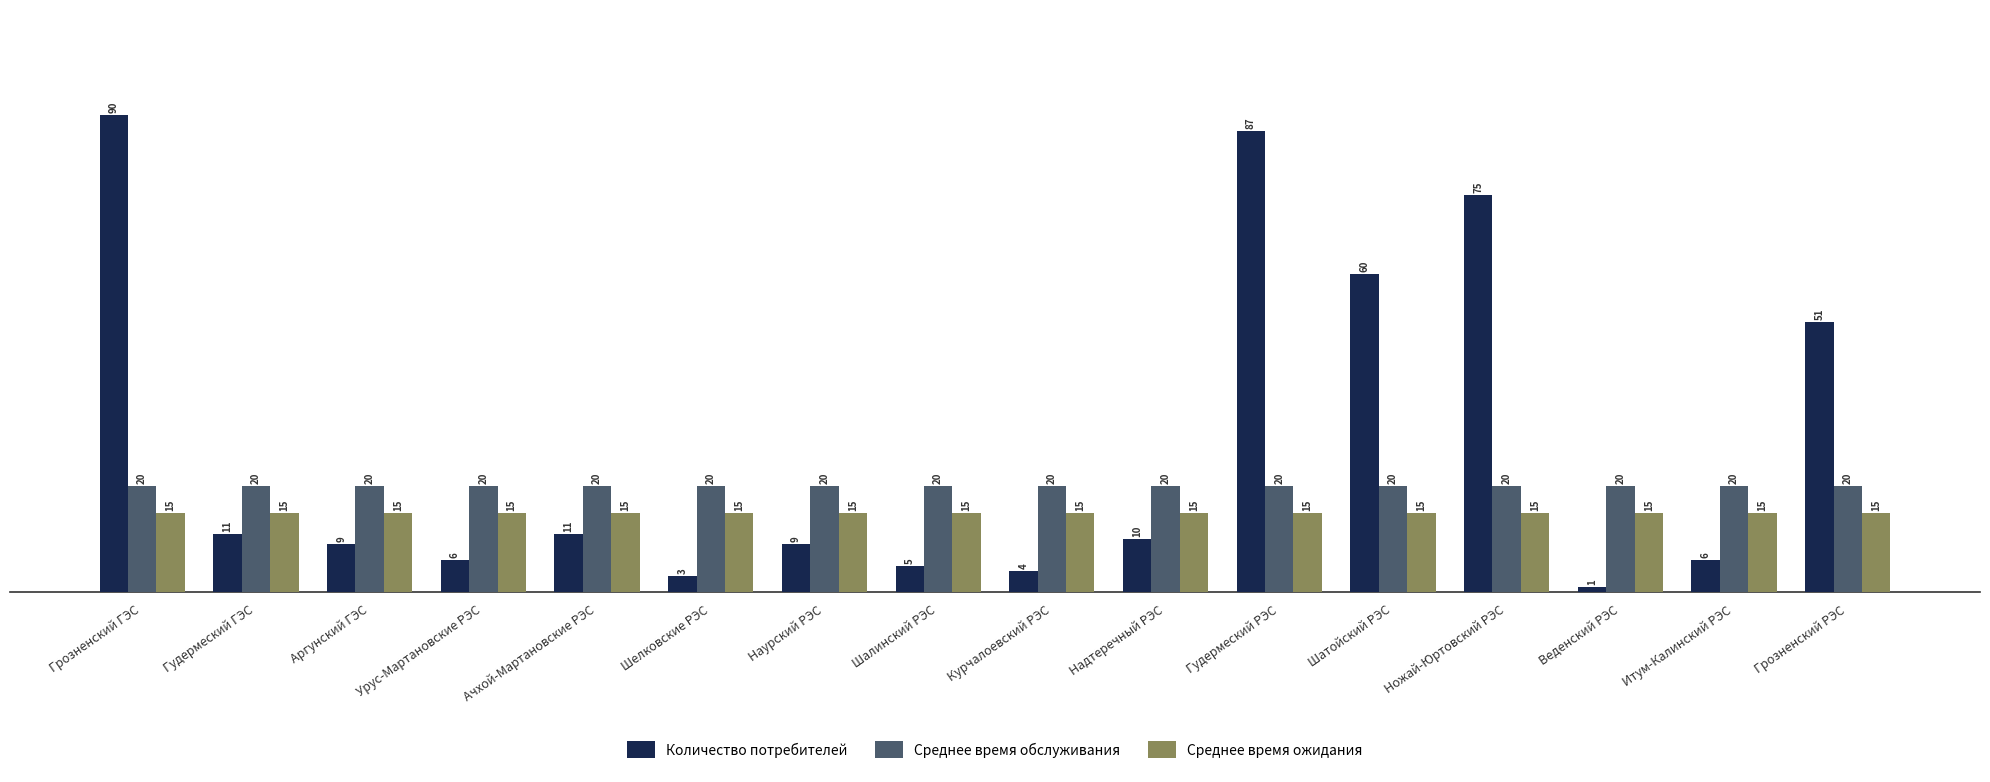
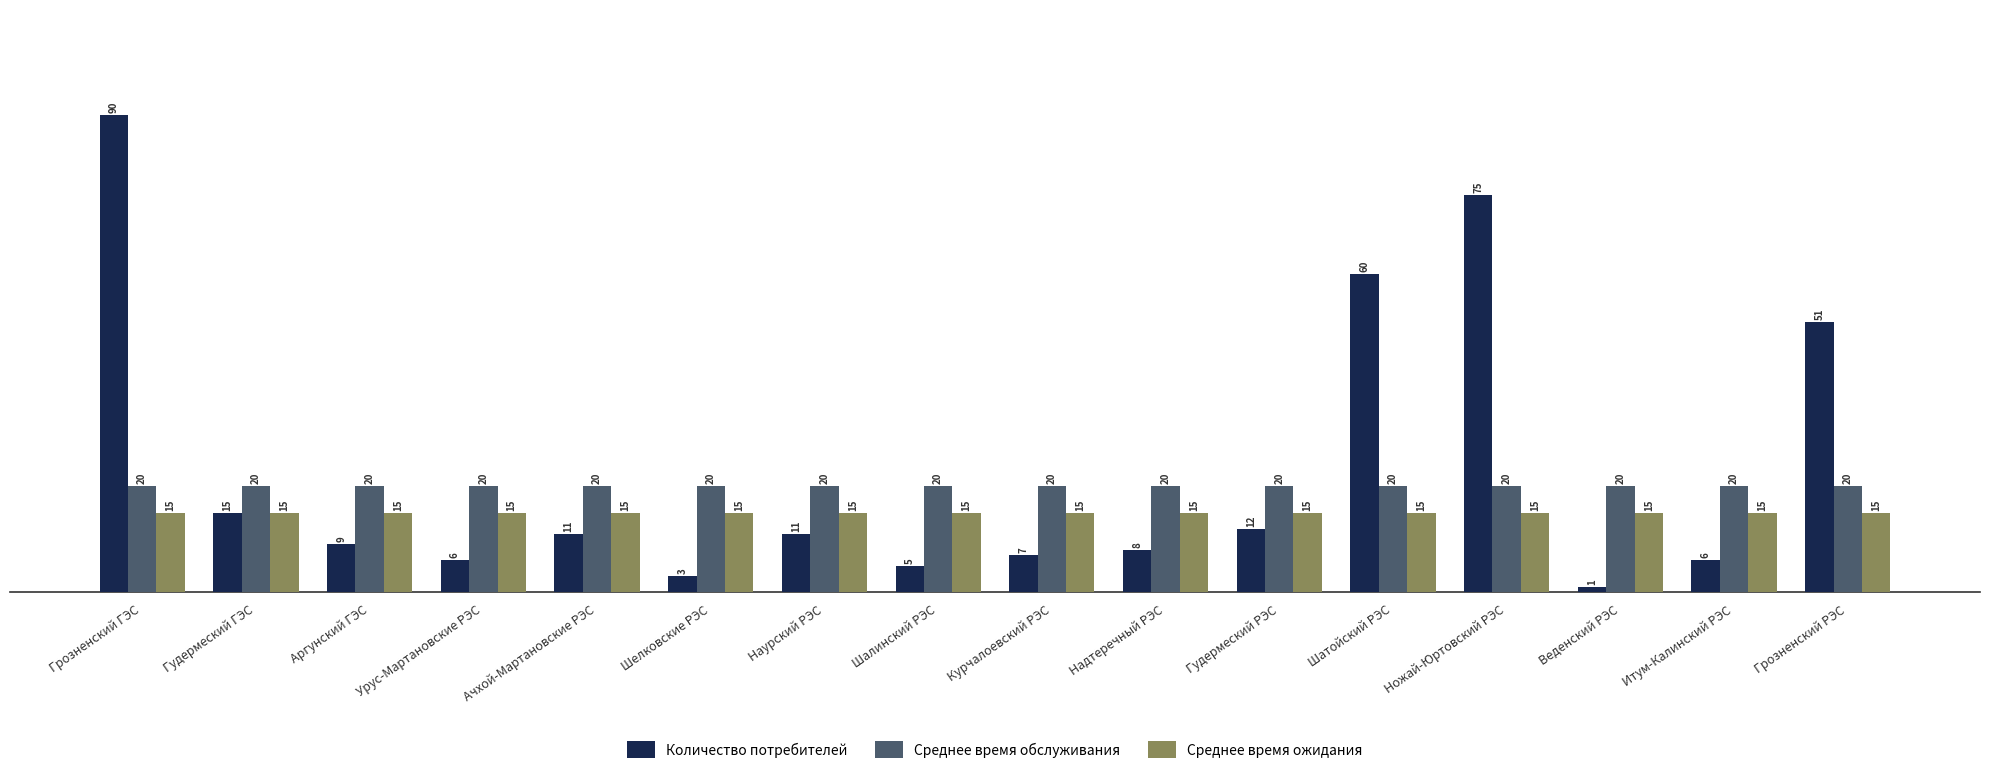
  {
    "Количество потребителей": {
      "Грозненский ГЭС": 90,
-     "Гудермеский ГЭС": 11,
+     "Гудермеский ГЭС": 15,
      "Аргунский ГЭС": 9,
      "Урус-Мартановские РЭС": 6,
      "Ачхой-Мартановские РЭС": 11,
      "Шелковские РЭС": 3,
-     "Наурский РЭС": 9,
+     "Наурский РЭС": 11,
      "Шалинский РЭС": 5,
-     "Курчалоевский РЭС": 4,
-     "Надтеречный РЭС": 10,
-     "Гудермеский РЭС": 87,
+     "Курчалоевский РЭС": 7,
+     "Надтеречный РЭС": 8,
+     "Гудермеский РЭС": 12,
      "Шатойский РЭС": 60,
      "Ножай-Юртовский РЭС": 75,
      "Веденский РЭС": 1,
      "Итум-Калинский РЭС": 6,
      "Грозненский РЭС": 51
    },
    "Среднее время обслуживания": {
      "Грозненский ГЭС": 20,
      "Гудермеский ГЭС": 20,
      "Аргунский ГЭС": 20,
      "Урус-Мартановские РЭС": 20,
      "Ачхой-Мартановские РЭС": 20,
      "Шелковские РЭС": 20,
      "Наурский РЭС": 20,
      "Шалинский РЭС": 20,
      "Курчалоевский РЭС": 20,
      "Надтеречный РЭС": 20,
      "Гудермеский РЭС": 20,
      "Шатойский РЭС": 20,
      "Ножай-Юртовский РЭС": 20,
      "Веденский РЭС": 20,
      "Итум-Калинский РЭС": 20,
      "Грозненский РЭС": 20
    },
    "Среднее время ожидания": {
      "Грозненский ГЭС": 15,
      "Гудермеский ГЭС": 15,
      "Аргунский ГЭС": 15,
      "Урус-Мартановские РЭС": 15,
      "Ачхой-Мартановские РЭС": 15,
      "Шелковские РЭС": 15,
      "Наурский РЭС": 15,
      "Шалинский РЭС": 15,
      "Курчалоевский РЭС": 15,
      "Надтеречный РЭС": 15,
      "Гудермеский РЭС": 15,
      "Шатойский РЭС": 15,
      "Ножай-Юртовский РЭС": 15,
      "Веденский РЭС": 15,
      "Итум-Калинский РЭС": 15,
      "Грозненский РЭС": 15
    }
  }
